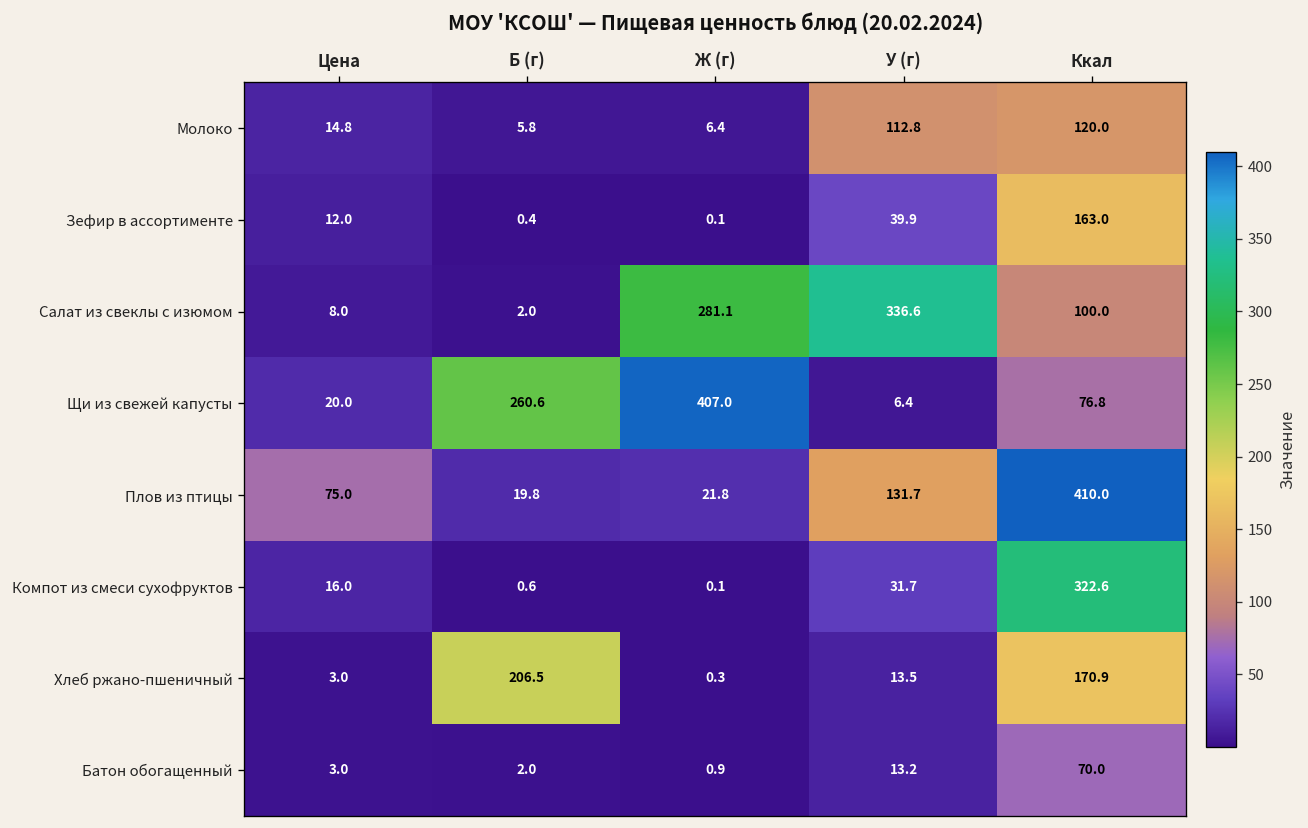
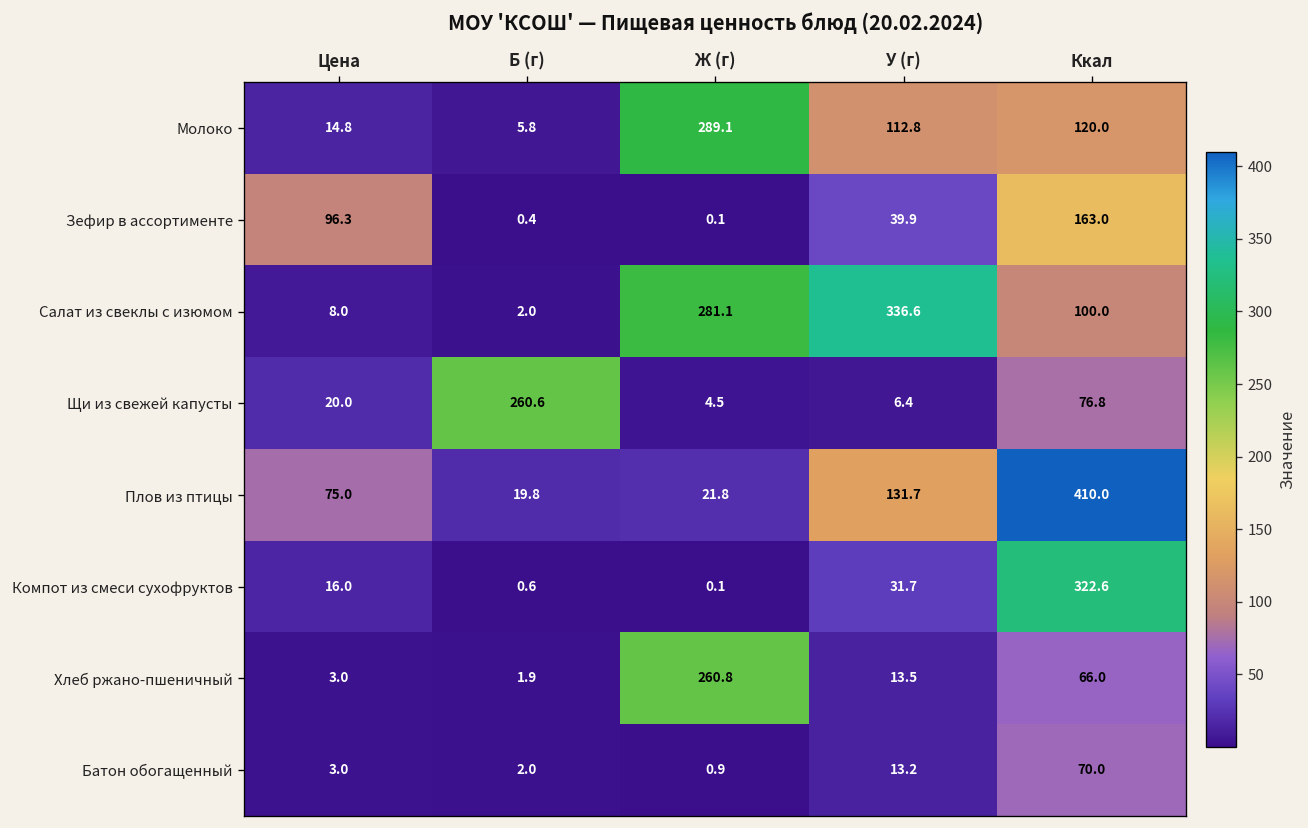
  {
    "Молоко": {
      "Цена": 14.8,
      "Б (г)": 5.8,
-     "Ж (г)": 6.4,
+     "Ж (г)": 289.1,
      "У (г)": 112.8,
      "Ккал": 120.0
    },
    "Зефир в ассортименте": {
-     "Цена": 12.0,
+     "Цена": 96.3,
      "Б (г)": 0.4,
      "Ж (г)": 0.1,
      "У (г)": 39.9,
      "Ккал": 163.0
    },
    "Салат из свеклы с изюмом": {
      "Цена": 8.0,
      "Б (г)": 2.0,
      "Ж (г)": 281.1,
      "У (г)": 336.6,
      "Ккал": 100.0
    },
    "Щи из свежей капусты": {
      "Цена": 20.0,
      "Б (г)": 260.6,
-     "Ж (г)": 407.0,
+     "Ж (г)": 4.5,
      "У (г)": 6.4,
      "Ккал": 76.8
    },
    "Плов из птицы": {
      "Цена": 75.0,
      "Б (г)": 19.8,
      "Ж (г)": 21.8,
      "У (г)": 131.7,
      "Ккал": 410.0
    },
    "Компот из смеси сухофруктов": {
      "Цена": 16.0,
      "Б (г)": 0.6,
      "Ж (г)": 0.1,
      "У (г)": 31.7,
      "Ккал": 322.6
    },
    "Хлеб ржано-пшеничный": {
      "Цена": 3.0,
-     "Б (г)": 206.5,
-     "Ж (г)": 0.3,
+     "Б (г)": 1.9,
+     "Ж (г)": 260.8,
      "У (г)": 13.5,
-     "Ккал": 170.9
+     "Ккал": 66.0
    },
    "Батон обогащенный": {
      "Цена": 3.0,
      "Б (г)": 2.0,
      "Ж (г)": 0.9,
      "У (г)": 13.2,
      "Ккал": 70.0
    }
  }
